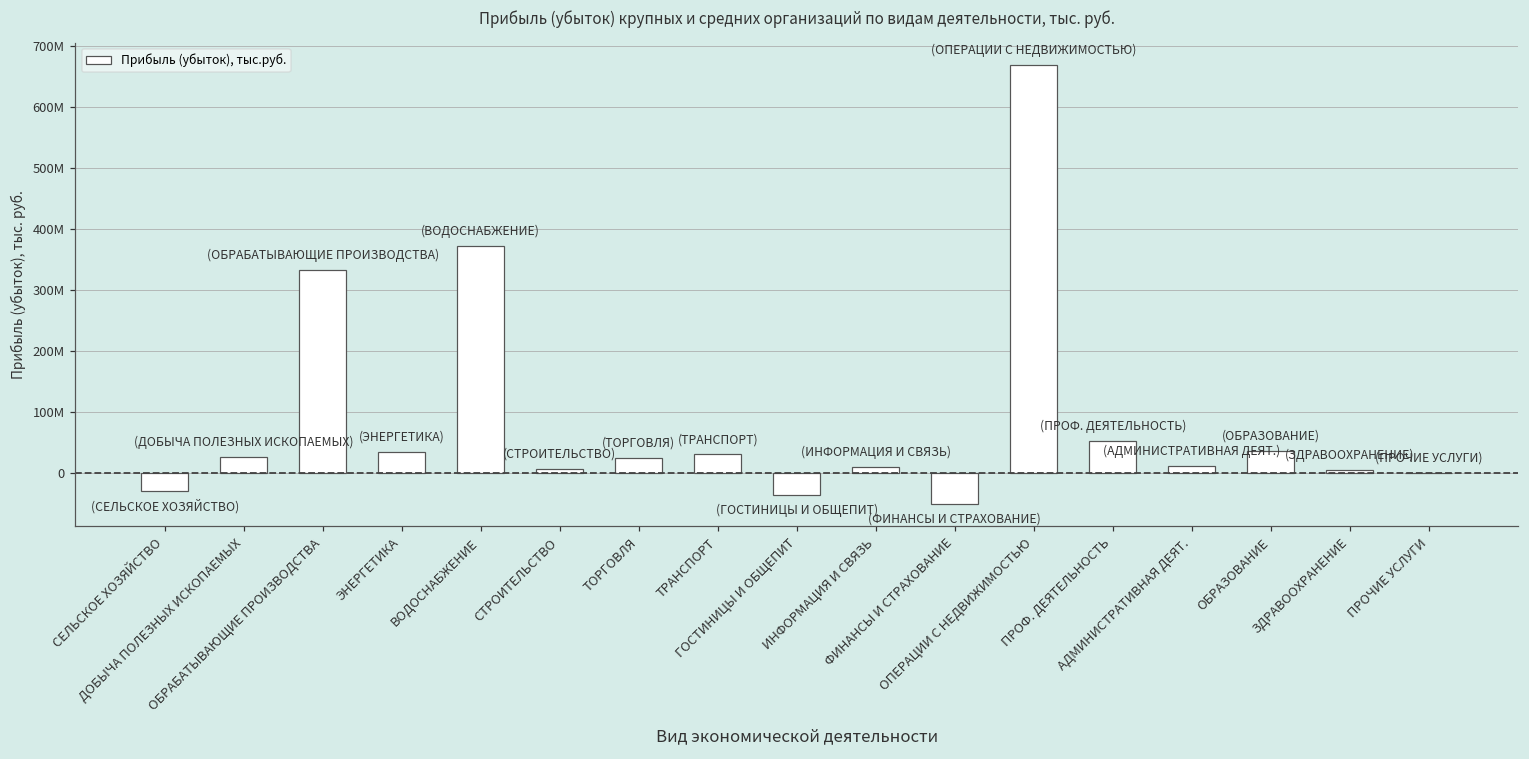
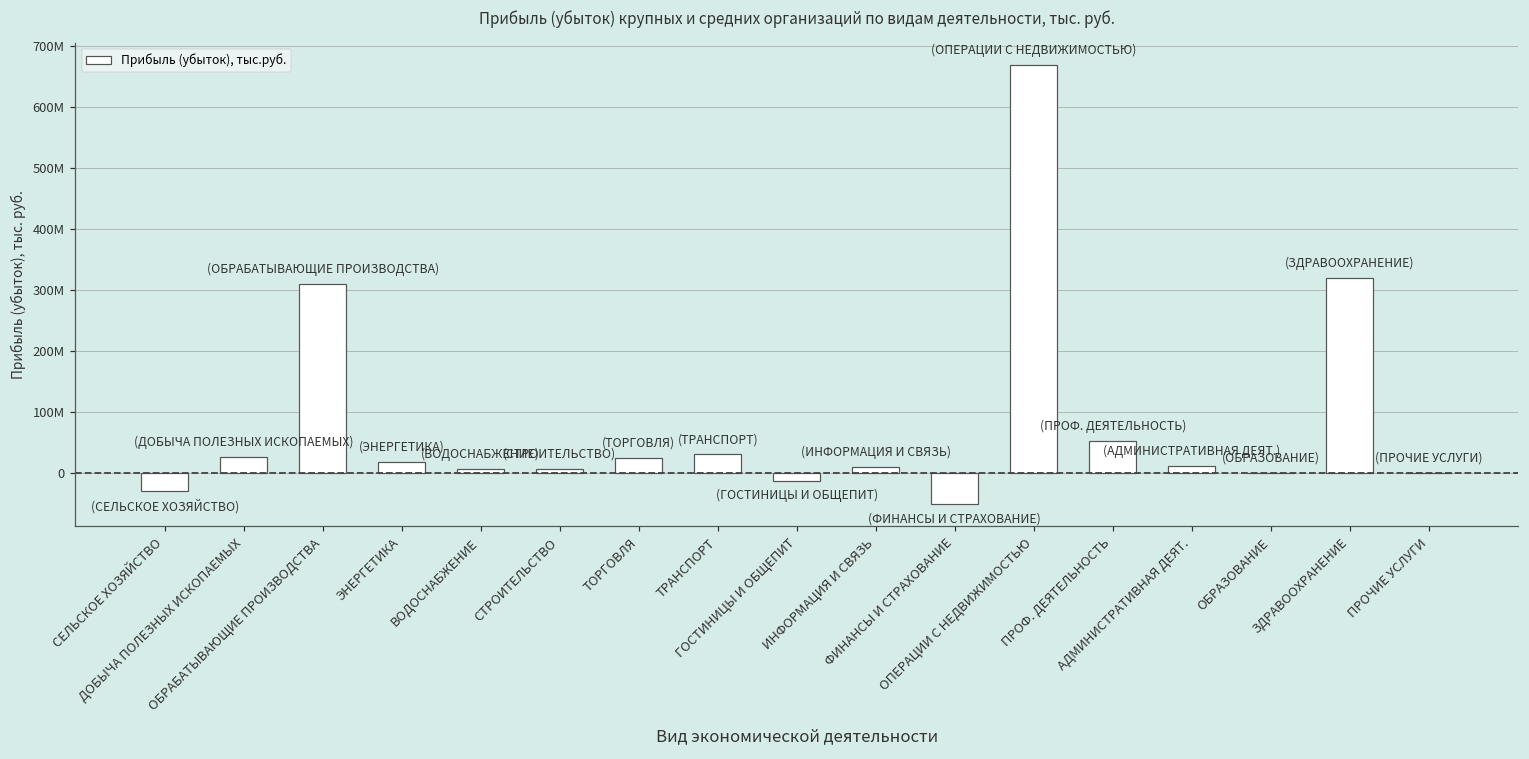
  {
    "СЕЛЬСКОЕ ХОЗЯЙСТВО": -30000000,
    "ДОБЫЧА ПОЛЕЗНЫХ ИСКОПАЕМЫХ": 30000000,
-   "ОБРАБАТЫВАЮЩИЕ ПРОИЗВОДСТВА": 330000000,
-   "ЭНЕРГЕТИКА": 30000000,
-   "ВОДОСНАБЖЕНИЕ": 370000000,
+   "ОБРАБАТЫВАЮЩИЕ ПРОИЗВОДСТВА": 310000000,
+   "ЭНЕРГЕТИКА": 20000000,
+   "ВОДОСНАБЖЕНИЕ": 10000000,
    "СТРОИТЕЛЬСТВО": 10000000,
    "ТОРГОВЛЯ": 20000000,
    "ТРАНСПОРТ": 30000000,
-   "ГОСТИНИЦЫ И ОБЩЕПИТ": -40000000,
+   "ГОСТИНИЦЫ И ОБЩЕПИТ": -10000000,
    "ИНФОРМАЦИЯ И СВЯЗЬ": 10000000,
    "ФИНАНСЫ И СТРАХОВАНИЕ": -50000000,
    "ОПЕРАЦИИ С НЕДВИЖИМОСТЬЮ": 670000000,
    "ПРОФ. ДЕЯТЕЛЬНОСТЬ": 50000000,
    "АДМИНИСТРАТИВНАЯ ДЕЯТ.": 10000000,
-   "ОБРАЗОВАНИЕ": 40000000,
-   "ЗДРАВООХРАНЕНИЕ": 0
+   "ОБРАЗОВАНИЕ": 0,
+   "ЗДРАВООХРАНЕНИЕ": 320000000
  }
